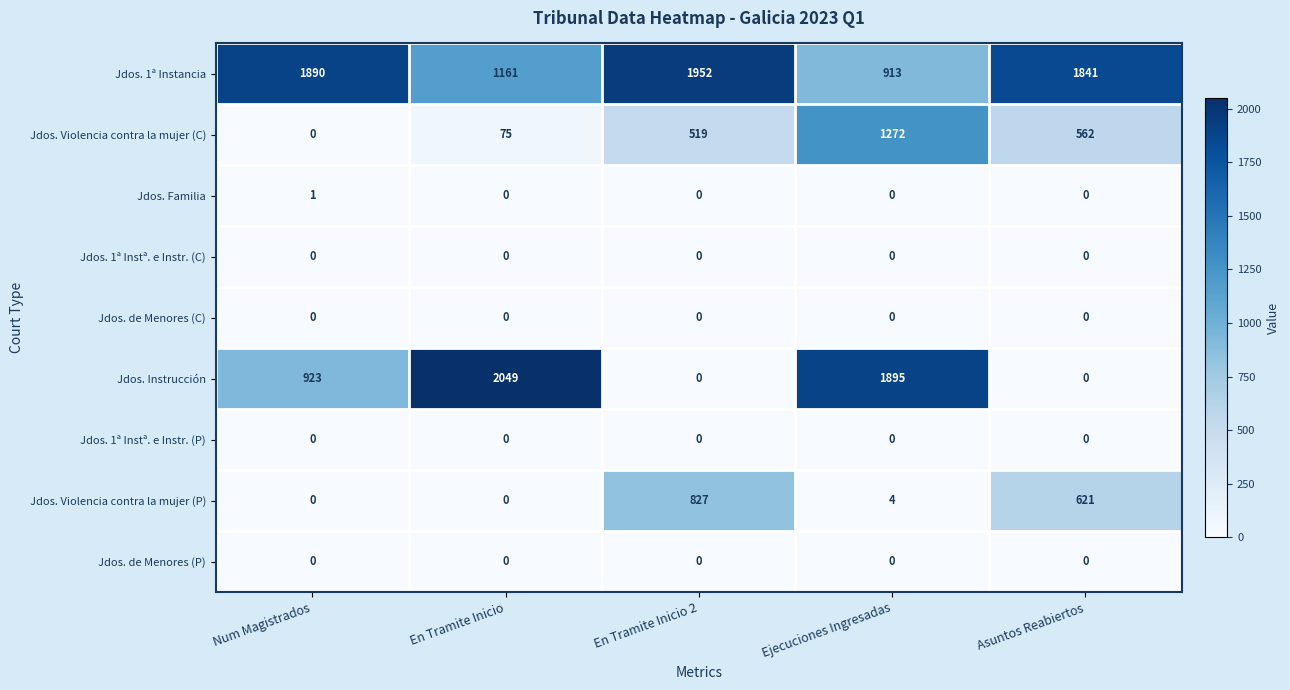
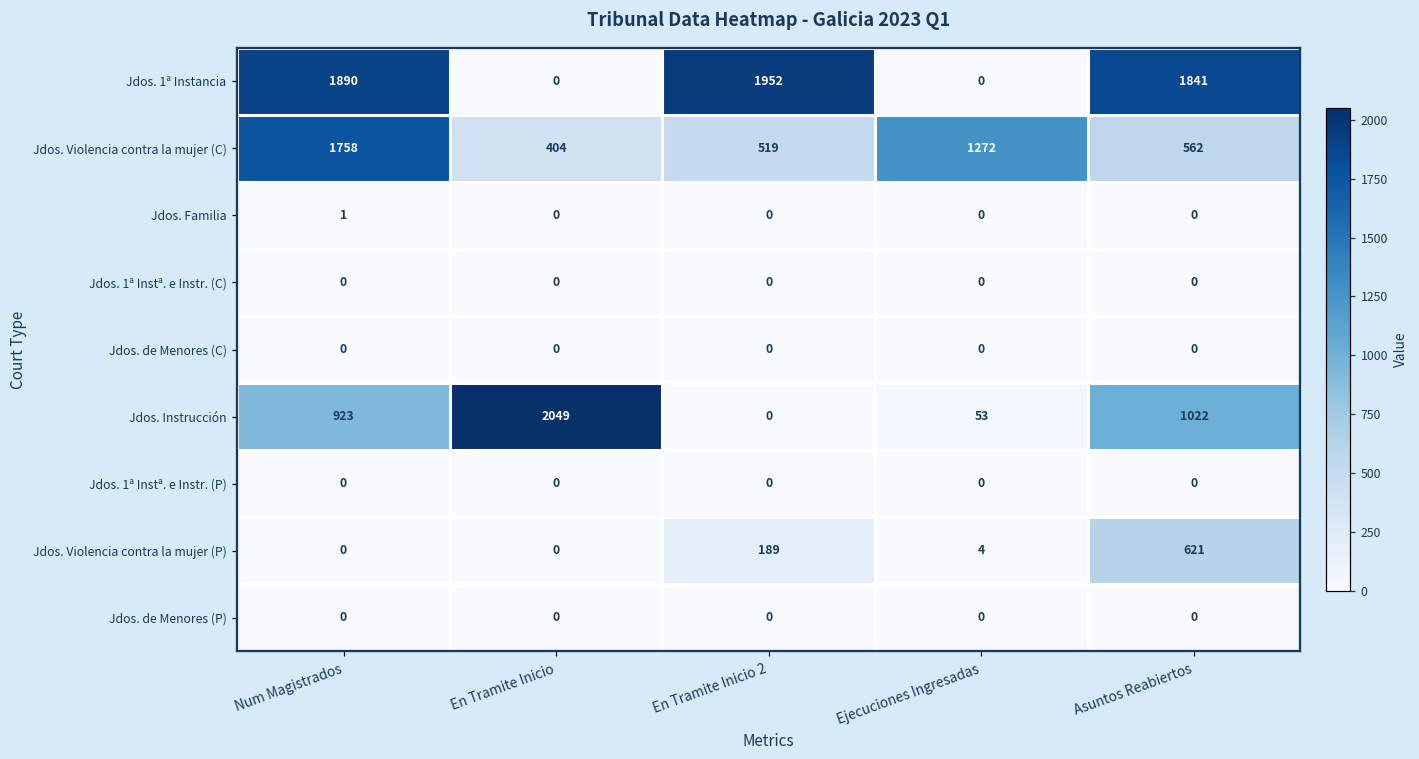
  {
    "Jdos. 1ª Instancia": {
      "Num Magistrados": 1890,
-     "En Tramite Inicio": 1161,
+     "En Tramite Inicio": 0,
      "En Tramite Inicio 2": 1952,
-     "Ejecuciones Ingresadas": 913,
+     "Ejecuciones Ingresadas": 0,
      "Asuntos Reabiertos": 1841
    },
    "Jdos. Violencia contra la mujer (C)": {
-     "Num Magistrados": 0,
-     "En Tramite Inicio": 75,
+     "Num Magistrados": 1758,
+     "En Tramite Inicio": 404,
      "En Tramite Inicio 2": 519,
      "Ejecuciones Ingresadas": 1272,
      "Asuntos Reabiertos": 562
    },
    "Jdos. Familia": {
      "Num Magistrados": 1,
      "En Tramite Inicio": 0,
      "En Tramite Inicio 2": 0,
      "Ejecuciones Ingresadas": 0,
      "Asuntos Reabiertos": 0
    },
    "Jdos. 1ª Instª. e Instr. (C)": {
      "Num Magistrados": 0,
      "En Tramite Inicio": 0,
      "En Tramite Inicio 2": 0,
      "Ejecuciones Ingresadas": 0,
      "Asuntos Reabiertos": 0
    },
    "Jdos. de Menores (C)": {
      "Num Magistrados": 0,
      "En Tramite Inicio": 0,
      "En Tramite Inicio 2": 0,
      "Ejecuciones Ingresadas": 0,
      "Asuntos Reabiertos": 0
    },
    "Jdos. Instrucción": {
      "Num Magistrados": 923,
      "En Tramite Inicio": 2049,
      "En Tramite Inicio 2": 0,
-     "Ejecuciones Ingresadas": 1895,
-     "Asuntos Reabiertos": 0
+     "Ejecuciones Ingresadas": 53,
+     "Asuntos Reabiertos": 1022
    },
    "Jdos. 1ª Instª. e Instr. (P)": {
      "Num Magistrados": 0,
      "En Tramite Inicio": 0,
      "En Tramite Inicio 2": 0,
      "Ejecuciones Ingresadas": 0,
      "Asuntos Reabiertos": 0
    },
    "Jdos. Violencia contra la mujer (P)": {
      "Num Magistrados": 0,
      "En Tramite Inicio": 0,
-     "En Tramite Inicio 2": 827,
+     "En Tramite Inicio 2": 189,
      "Ejecuciones Ingresadas": 4,
      "Asuntos Reabiertos": 621
    },
    "Jdos. de Menores (P)": {
      "Num Magistrados": 0,
      "En Tramite Inicio": 0,
      "En Tramite Inicio 2": 0,
      "Ejecuciones Ingresadas": 0,
      "Asuntos Reabiertos": 0
    }
  }
